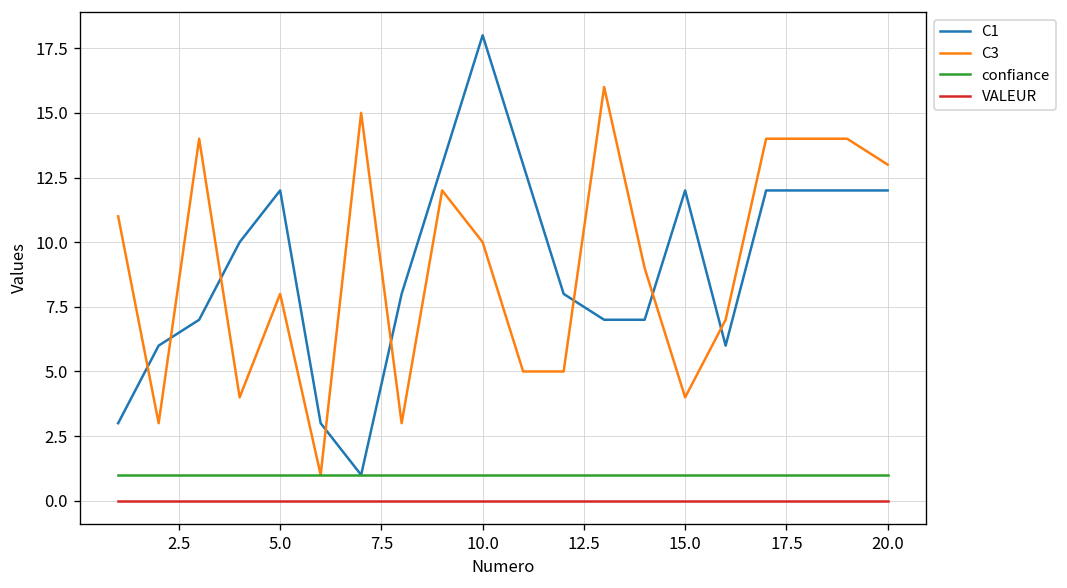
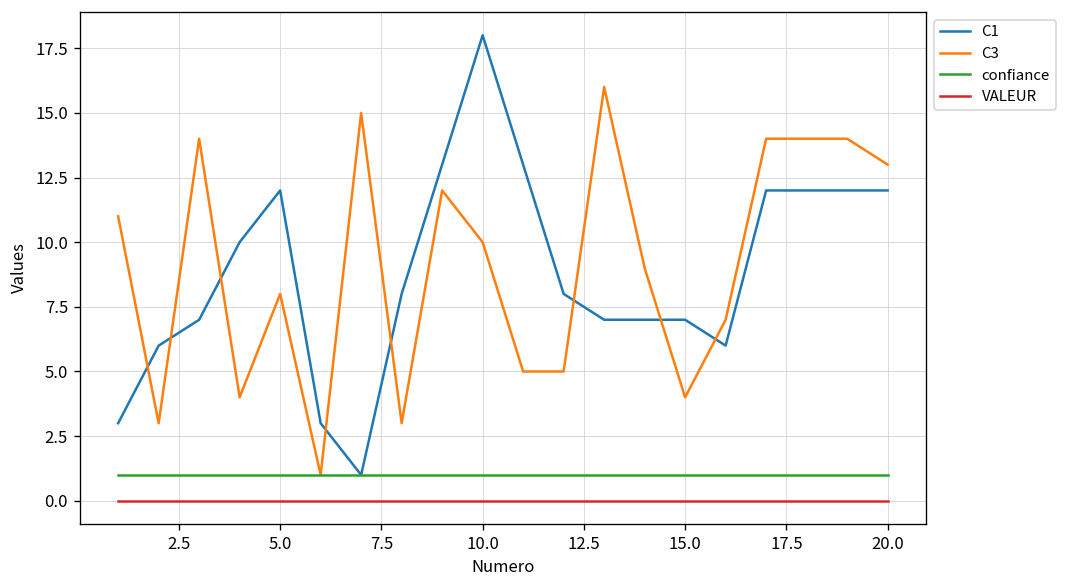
  {
    "C1": {
      "5.0": 12,
      "10.0": 18,
-     "15.0": 12,
+     "15.0": 7,
      "20.0": 12
    },
    "C3": {
      "5.0": 8,
      "10.0": 10,
      "15.0": 4,
      "20.0": 13
    },
    "confiance": {
      "5.0": 1,
      "10.0": 1,
      "15.0": 1,
      "20.0": 1
    },
    "VALEUR": {
      "5.0": 0,
      "10.0": 0,
      "15.0": 0,
      "20.0": 0
    }
  }
